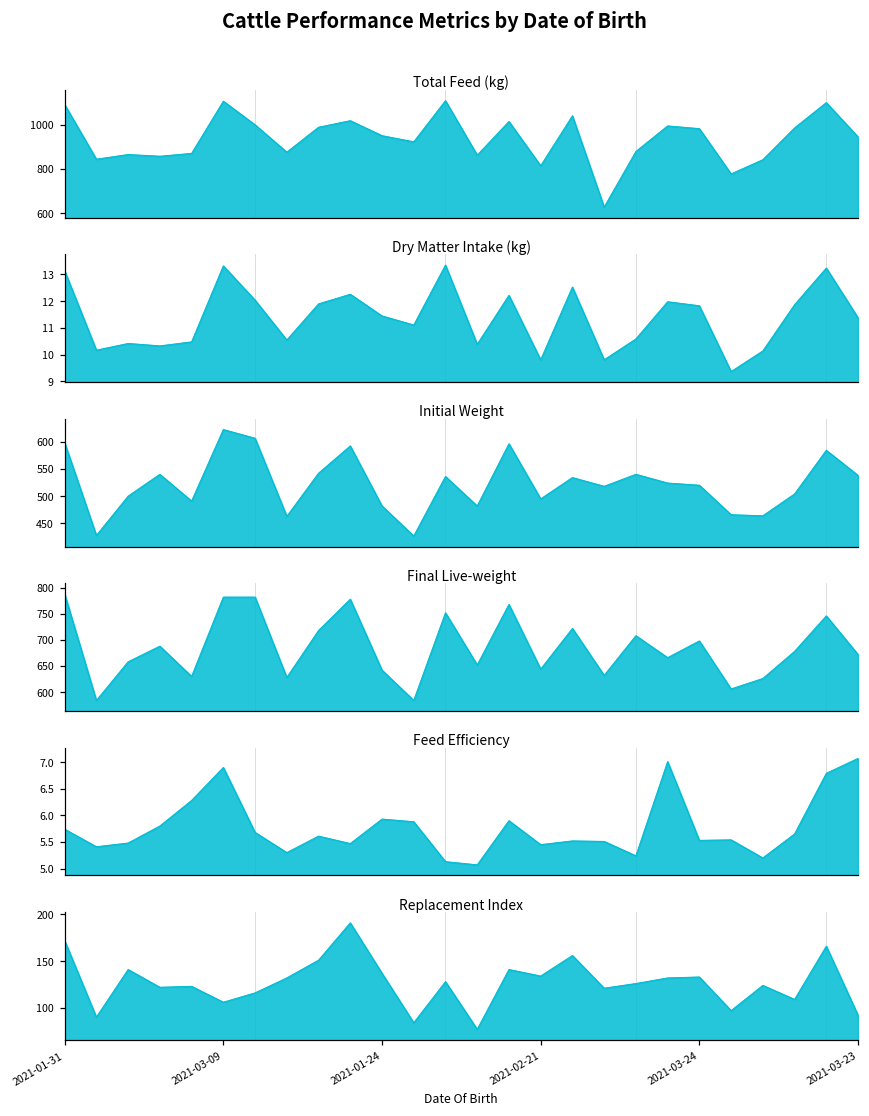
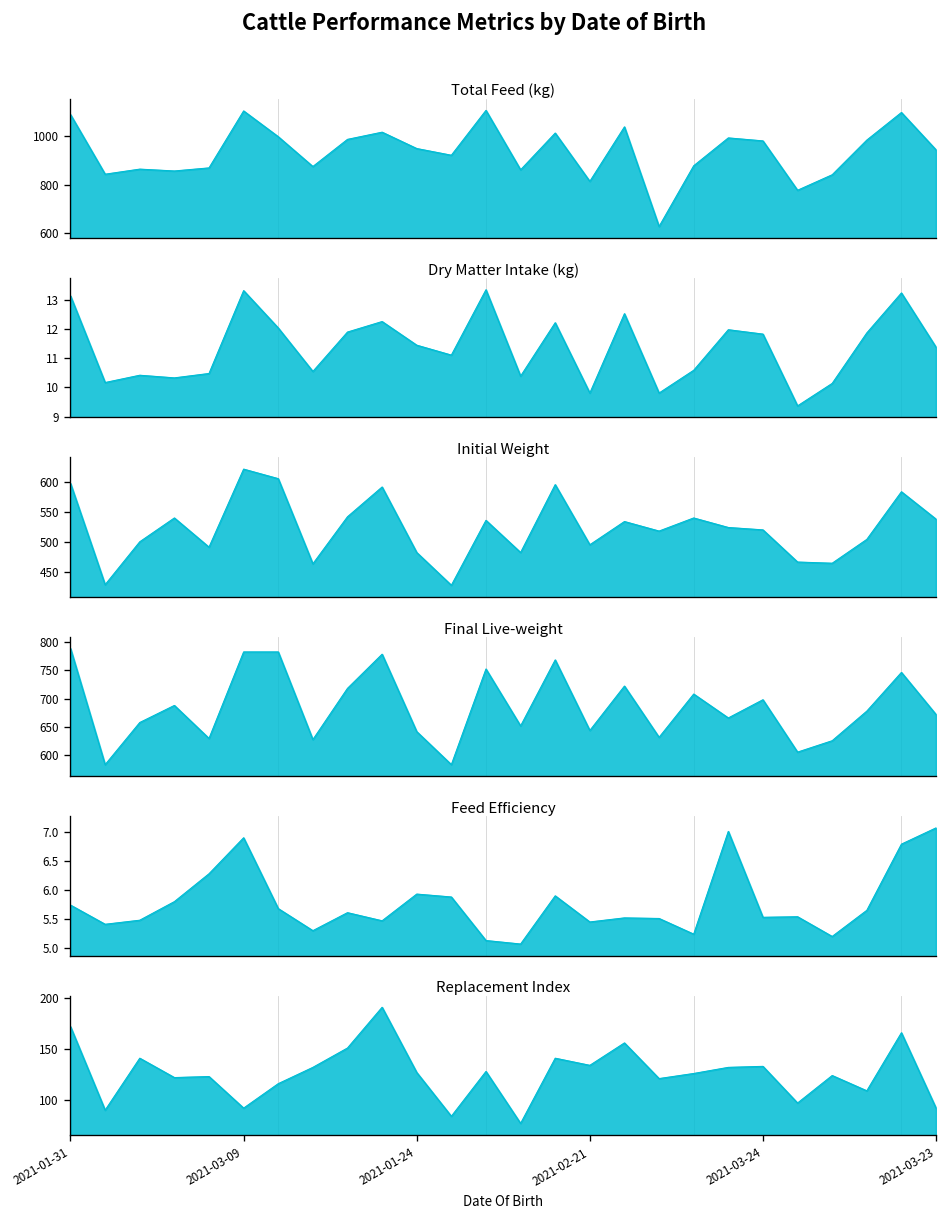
  {
    "Replacement Index": {
      "2021-01-31": 170,
-     "2021-03-09": 110,
-     "2021-01-24": 140,
+     "2021-03-09": 90,
+     "2021-01-24": 130,
      "2021-02-21": 130,
      "2021-03-24": 130,
      "2021-03-23": 90
    }
  }
